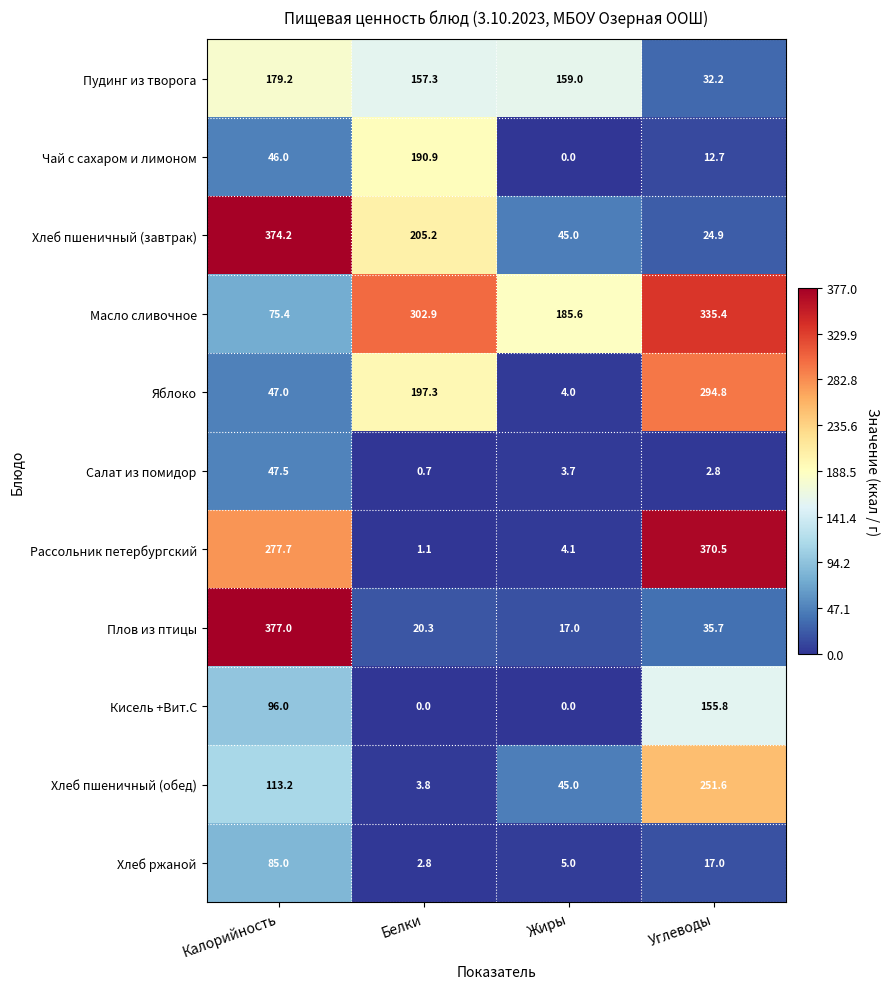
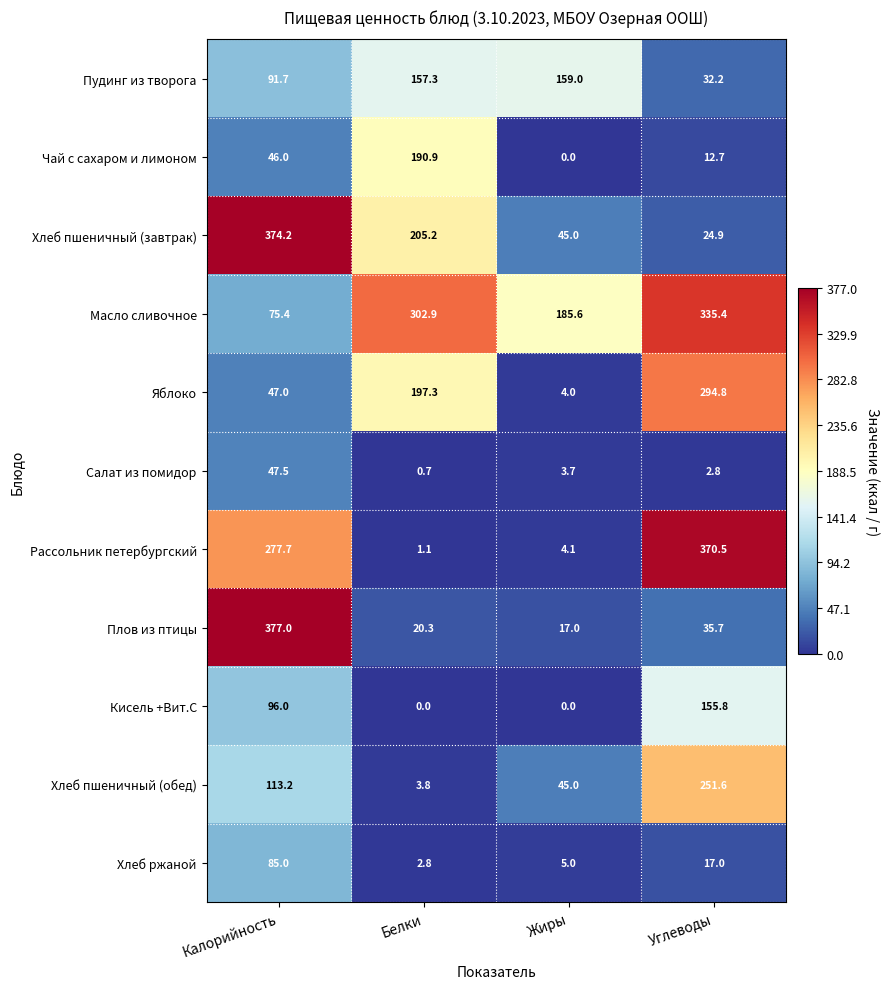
  {
    "Пудинг из творога": {
-     "Калорийность": 179.2,
+     "Калорийность": 91.7,
      "Белки": 157.3,
      "Жиры": 159.0,
      "Углеводы": 32.2
    },
    "Чай с сахаром и лимоном": {
      "Калорийность": 46.0,
      "Белки": 190.9,
      "Жиры": 0.0,
      "Углеводы": 12.7
    },
    "Хлеб пшеничный (завтрак)": {
      "Калорийность": 374.2,
      "Белки": 205.2,
      "Жиры": 45.0,
      "Углеводы": 24.9
    },
    "Масло сливочное": {
      "Калорийность": 75.4,
      "Белки": 302.9,
      "Жиры": 185.6,
      "Углеводы": 335.4
    },
    "Яблоко": {
      "Калорийность": 47.0,
      "Белки": 197.3,
      "Жиры": 4.0,
      "Углеводы": 294.8
    },
    "Салат из помидор": {
      "Калорийность": 47.5,
      "Белки": 0.7,
      "Жиры": 3.7,
      "Углеводы": 2.8
    },
    "Рассольник петербургский": {
      "Калорийность": 277.7,
      "Белки": 1.1,
      "Жиры": 4.1,
      "Углеводы": 370.5
    },
    "Плов из птицы": {
      "Калорийность": 377.0,
      "Белки": 20.3,
      "Жиры": 17.0,
      "Углеводы": 35.7
    },
    "Кисель +Вит.С": {
      "Калорийность": 96.0,
      "Белки": 0.0,
      "Жиры": 0.0,
      "Углеводы": 155.8
    },
    "Хлеб пшеничный (обед)": {
      "Калорийность": 113.2,
      "Белки": 3.8,
      "Жиры": 45.0,
      "Углеводы": 251.6
    },
    "Хлеб ржаной": {
      "Калорийность": 85.0,
      "Белки": 2.8,
      "Жиры": 5.0,
      "Углеводы": 17.0
    }
  }
